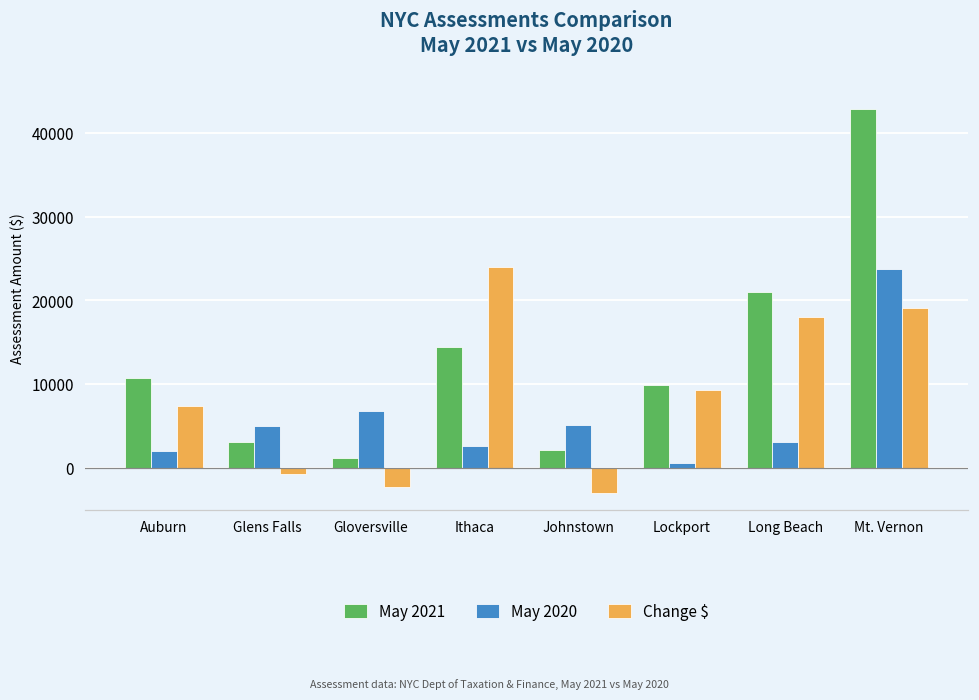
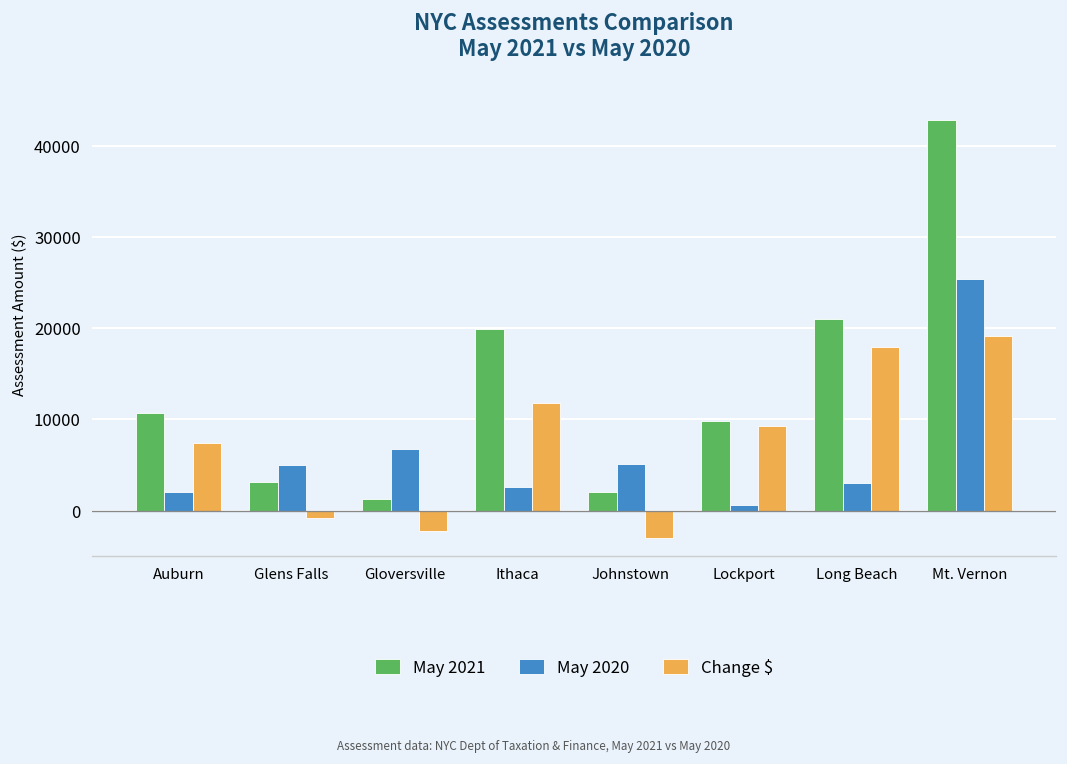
  {
    "May 2021": {
      "Auburn": 11000,
      "Glens Falls": 3000,
      "Gloversville": 1000,
-     "Ithaca": 14000,
+     "Ithaca": 20000,
      "Johnstown": 2000,
      "Lockport": 10000,
      "Long Beach": 21000,
      "Mt. Vernon": 43000
    },
    "May 2020": {
      "Auburn": 2000,
      "Glens Falls": 5000,
      "Gloversville": 7000,
      "Ithaca": 3000,
      "Johnstown": 5000,
      "Lockport": 1000,
      "Long Beach": 3000,
-     "Mt. Vernon": 24000
+     "Mt. Vernon": 25000
    },
    "Change $": {
      "Auburn": 7000,
      "Glens Falls": -1000,
      "Gloversville": -2000,
-     "Ithaca": 24000,
+     "Ithaca": 12000,
      "Johnstown": -3000,
      "Lockport": 9000,
      "Long Beach": 18000,
      "Mt. Vernon": 19000
    }
  }
